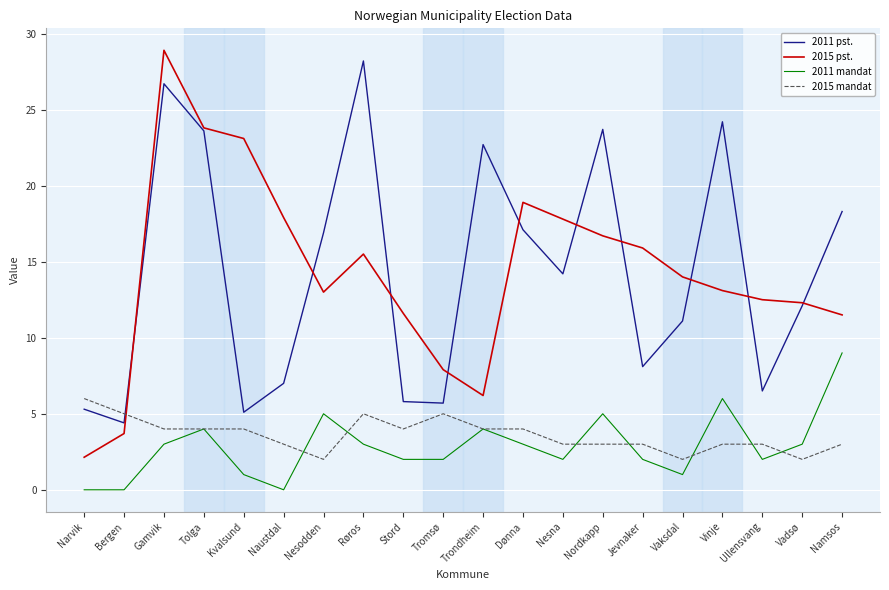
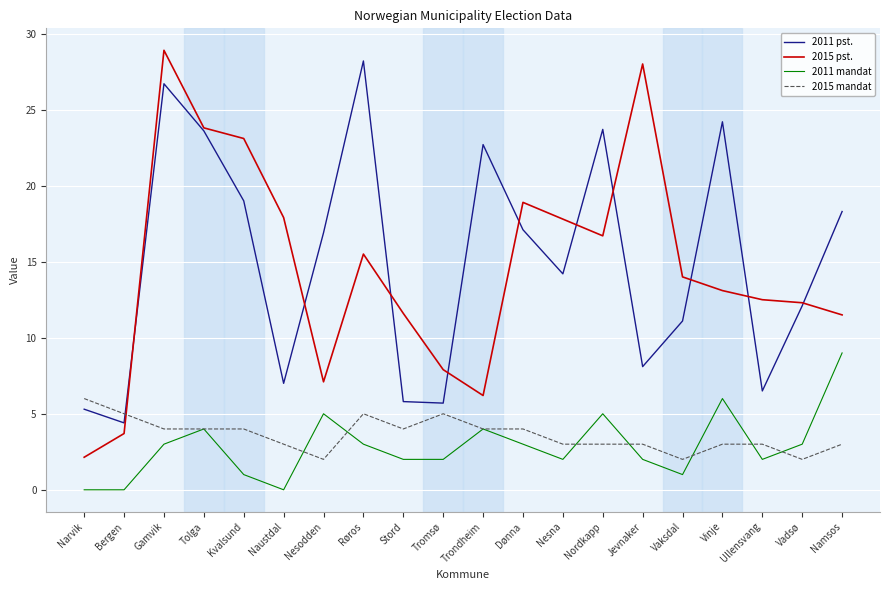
  {
    "2011 pst.": {
      "Narvik": 5.3,
      "Bergen": 4.4,
      "Gamvik": 26.7,
      "Tolga": 23.6,
-     "Kvalsund": 5.1,
+     "Kvalsund": 19.0,
      "Naustdal": 7.0,
      "Nesodden": 16.9,
      "Røros": 28.2,
      "Stord": 5.8,
      "Tromsø": 5.7,
      "Trondheim": 22.7,
      "Dønna": 17.1,
      "Nesna": 14.2,
      "Nordkapp": 23.7,
      "Jevnaker": 8.1,
      "Vaksdal": 11.1,
      "Vinje": 24.2,
      "Ullensvang": 6.5,
      "Vadsø": 12.1,
      "Namsos": 18.3
    },
    "2015 pst.": {
      "Narvik": 2.1,
      "Bergen": 3.7,
      "Gamvik": 28.9,
      "Tolga": 23.8,
      "Kvalsund": 23.1,
      "Naustdal": 17.9,
-     "Nesodden": 13.0,
+     "Nesodden": 7.1,
      "Røros": 15.5,
      "Stord": 11.6,
      "Tromsø": 7.9,
      "Trondheim": 6.2,
      "Dønna": 18.9,
      "Nesna": 17.8,
      "Nordkapp": 16.7,
-     "Jevnaker": 15.9,
+     "Jevnaker": 28.0,
      "Vaksdal": 14.0,
      "Vinje": 13.1,
      "Ullensvang": 12.5,
      "Vadsø": 12.3,
      "Namsos": 11.5
    },
    "2011 mandat": {
      "Narvik": 0.0,
      "Bergen": 0.0,
      "Gamvik": 3.0,
      "Kvalsund": 1.0,
      "Naustdal": 0.0,
      "Nesodden": 5.0,
      "Røros": 3.0,
      "Stord": 2.0,
      "Tromsø": 2.0,
      "Dønna": 3.0,
      "Nesna": 2.0,
      "Nordkapp": 5.0,
      "Jevnaker": 2.0,
      "Vaksdal": 1.0,
      "Vinje": 6.0,
      "Ullensvang": 2.0,
      "Vadsø": 3.0,
      "Namsos": 9.0
    },
    "2015 mandat": {
      "Narvik": 6.0,
      "Bergen": 5.0,
      "Gamvik": 4.0,
      "Kvalsund": 4.0,
      "Naustdal": 3.0,
      "Nesodden": 2.0,
      "Røros": 5.0,
      "Stord": 4.0,
      "Tromsø": 5.0,
      "Dønna": 4.0,
      "Nesna": 3.0,
      "Nordkapp": 3.0,
      "Jevnaker": 3.0,
      "Vaksdal": 2.0,
      "Vinje": 3.0,
      "Ullensvang": 3.0,
      "Vadsø": 2.0,
      "Namsos": 3.0
    }
  }
